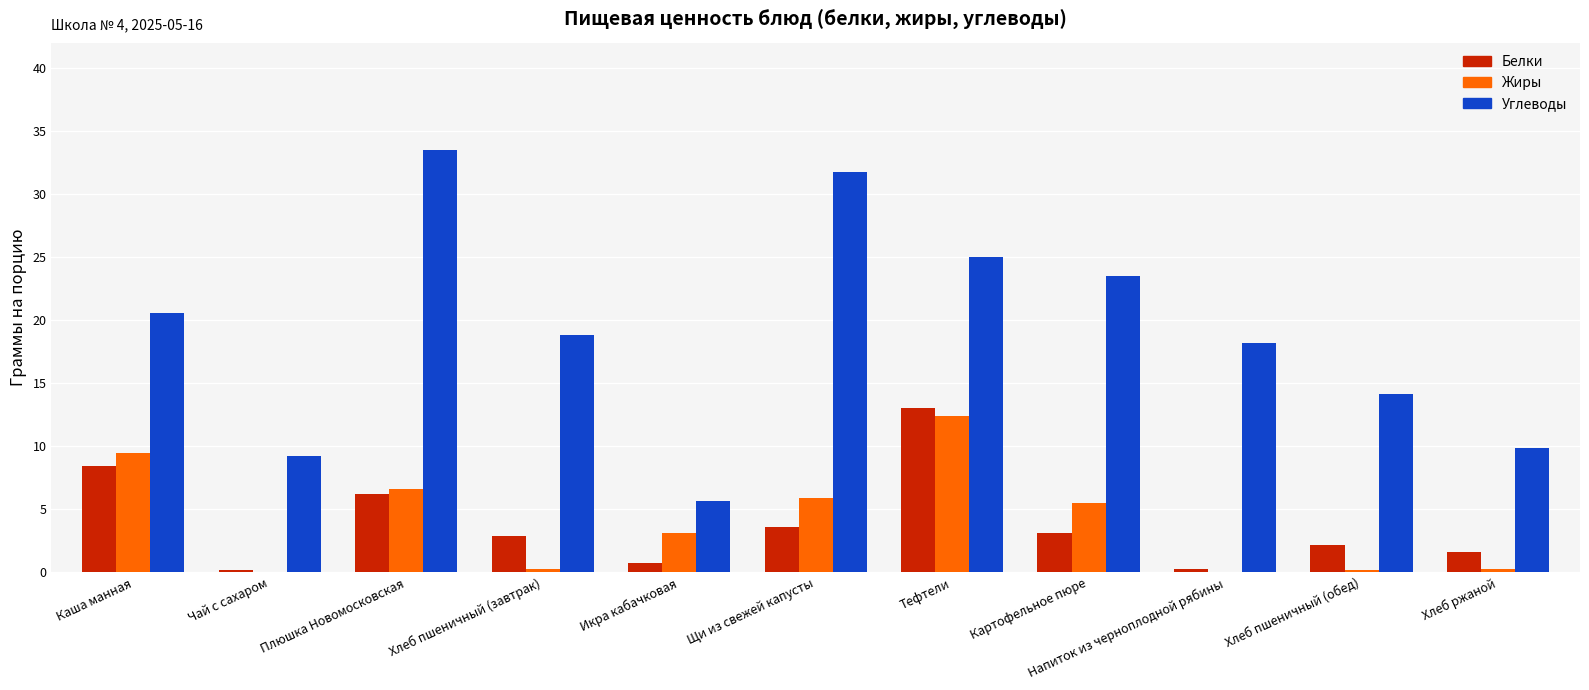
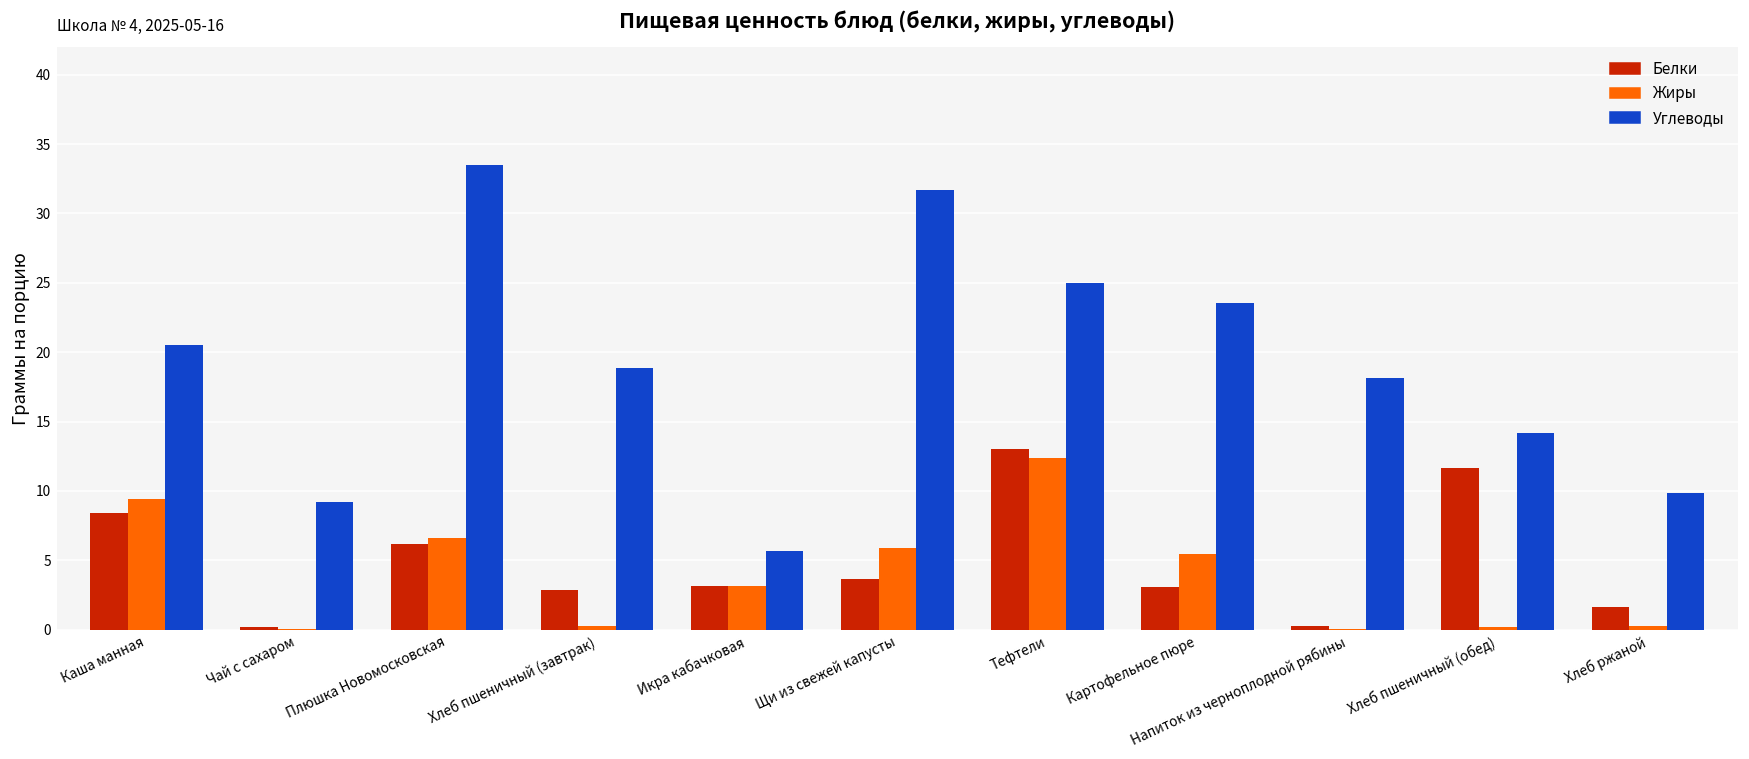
  {
    "Белки": {
      "Каша манная": 8.4,
      "Плюшка Новомосковская": 6.2,
      "Хлеб пшеничный (завтрак)": 2.9,
-     "Икра кабачковая": 0.8,
+     "Икра кабачковая": 3.1,
      "Щи из свежей капусты": 3.6,
      "Тефтели": 13.0,
      "Картофельное пюре": 3.1,
      "Напиток из черноплодной рябины": 0.3,
-     "Хлеб пшеничный (обед)": 2.1,
+     "Хлеб пшеничный (обед)": 11.6,
      "Хлеб ржаной": 1.6
    },
    "Жиры": {
      "Каша манная": 9.4,
      "Плюшка Новомосковская": 6.6,
      "Хлеб пшеничный (завтрак)": 0.3,
      "Икра кабачковая": 3.1,
      "Щи из свежей капусты": 5.9,
      "Тефтели": 12.4,
      "Картофельное пюре": 5.5,
      "Хлеб пшеничный (обед)": 0.2,
      "Хлеб ржаной": 0.3
    },
    "Углеводы": {
      "Каша манная": 20.6,
      "Чай с сахаром": 9.2,
      "Плюшка Новомосковская": 33.5,
      "Хлеб пшеничный (завтрак)": 18.9,
      "Икра кабачковая": 5.6,
      "Щи из свежей капусты": 31.7,
      "Тефтели": 25.0,
      "Картофельное пюре": 23.5,
      "Напиток из черноплодной рябины": 18.2,
      "Хлеб пшеничный (обед)": 14.1,
      "Хлеб ржаной": 9.9
    }
  }
